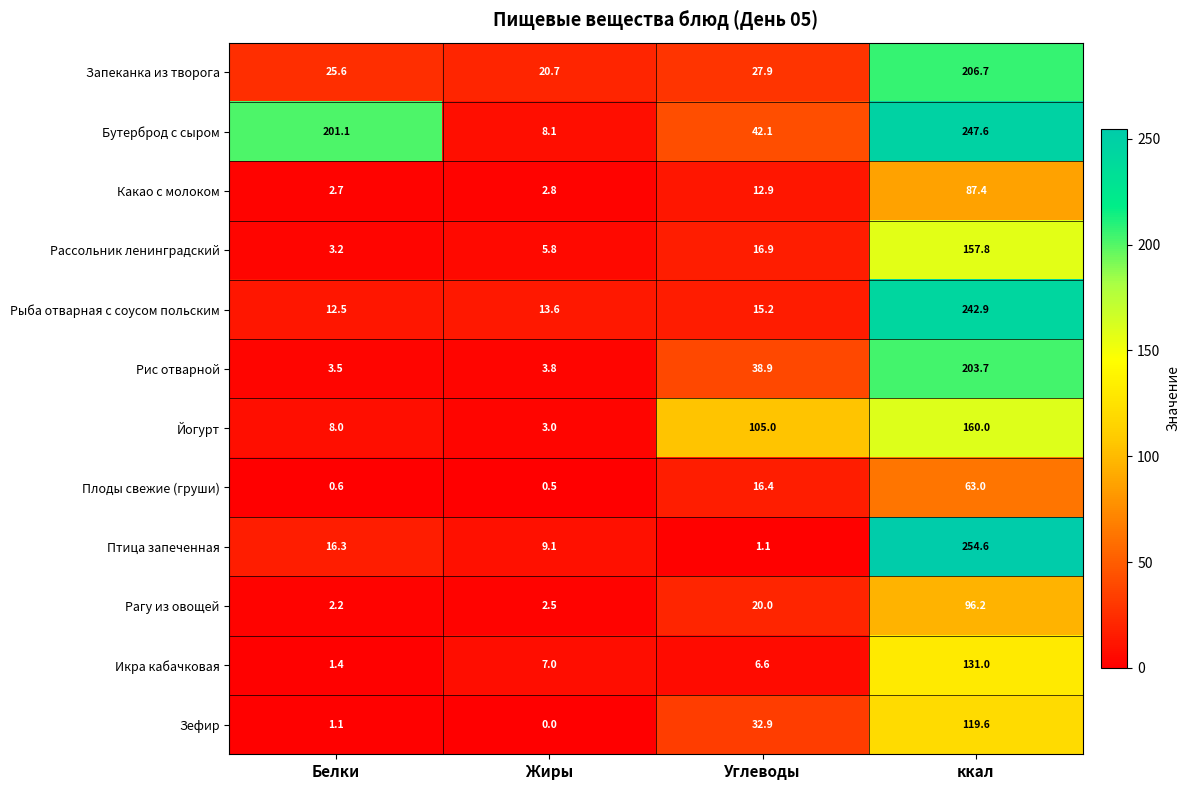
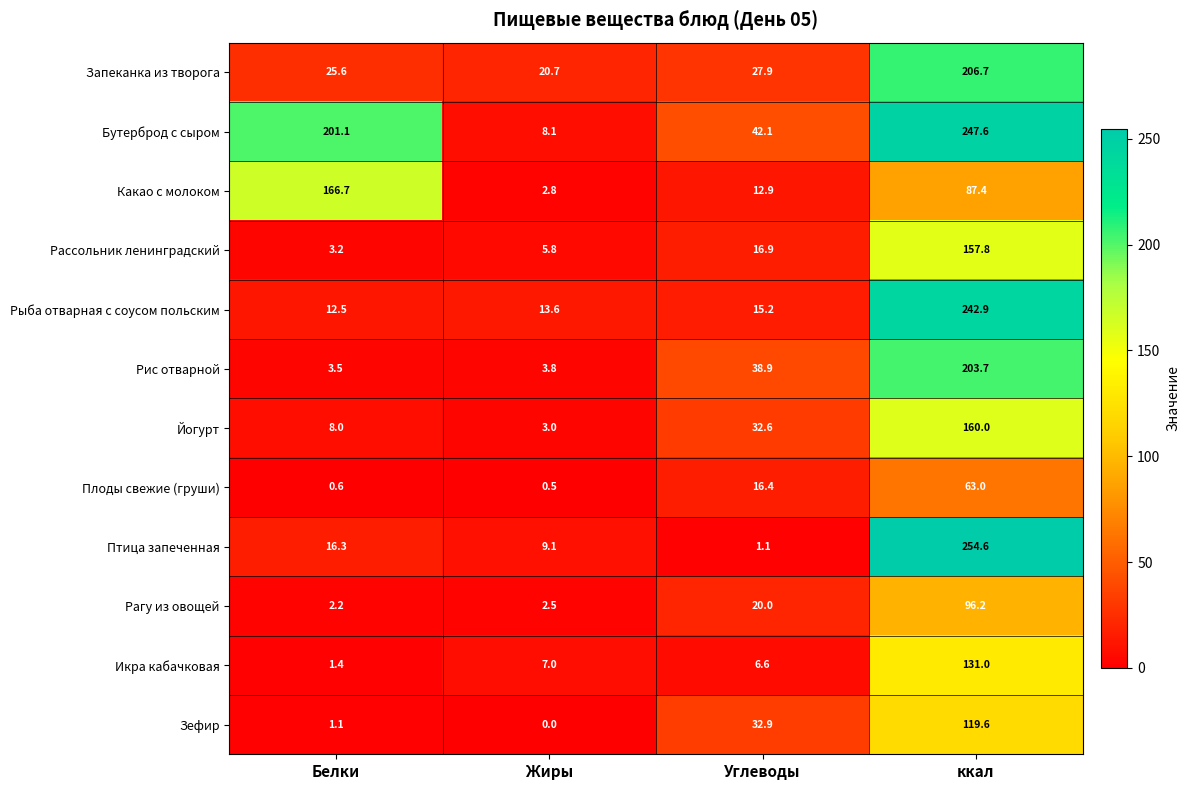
  {
    "Запеканка из творога": {
      "Белки": 25.6,
      "Жиры": 20.7,
      "Углеводы": 27.9,
      "ккал": 206.7
    },
    "Бутерброд с сыром": {
      "Белки": 201.1,
      "Жиры": 8.1,
      "Углеводы": 42.1,
      "ккал": 247.6
    },
    "Какао с молоком": {
-     "Белки": 2.7,
+     "Белки": 166.7,
      "Жиры": 2.8,
      "Углеводы": 12.9,
      "ккал": 87.4
    },
    "Рассольник ленинградский": {
      "Белки": 3.2,
      "Жиры": 5.8,
      "Углеводы": 16.9,
      "ккал": 157.8
    },
    "Рыба отварная с соусом польским": {
      "Белки": 12.5,
      "Жиры": 13.6,
      "Углеводы": 15.2,
      "ккал": 242.9
    },
    "Рис отварной": {
      "Белки": 3.5,
      "Жиры": 3.8,
      "Углеводы": 38.9,
      "ккал": 203.7
    },
    "Йогурт": {
      "Белки": 8.0,
      "Жиры": 3.0,
-     "Углеводы": 105.0,
+     "Углеводы": 32.6,
      "ккал": 160.0
    },
    "Плоды свежие (груши)": {
      "Белки": 0.6,
      "Жиры": 0.5,
      "Углеводы": 16.4,
      "ккал": 63.0
    },
    "Птица запеченная": {
      "Белки": 16.3,
      "Жиры": 9.1,
      "Углеводы": 1.1,
      "ккал": 254.6
    },
    "Рагу из овощей": {
      "Белки": 2.2,
      "Жиры": 2.5,
      "Углеводы": 20.0,
      "ккал": 96.2
    },
    "Икра кабачковая": {
      "Белки": 1.4,
      "Жиры": 7.0,
      "Углеводы": 6.6,
      "ккал": 131.0
    },
    "Зефир": {
      "Белки": 1.1,
      "Жиры": 0.0,
      "Углеводы": 32.9,
      "ккал": 119.6
    }
  }
